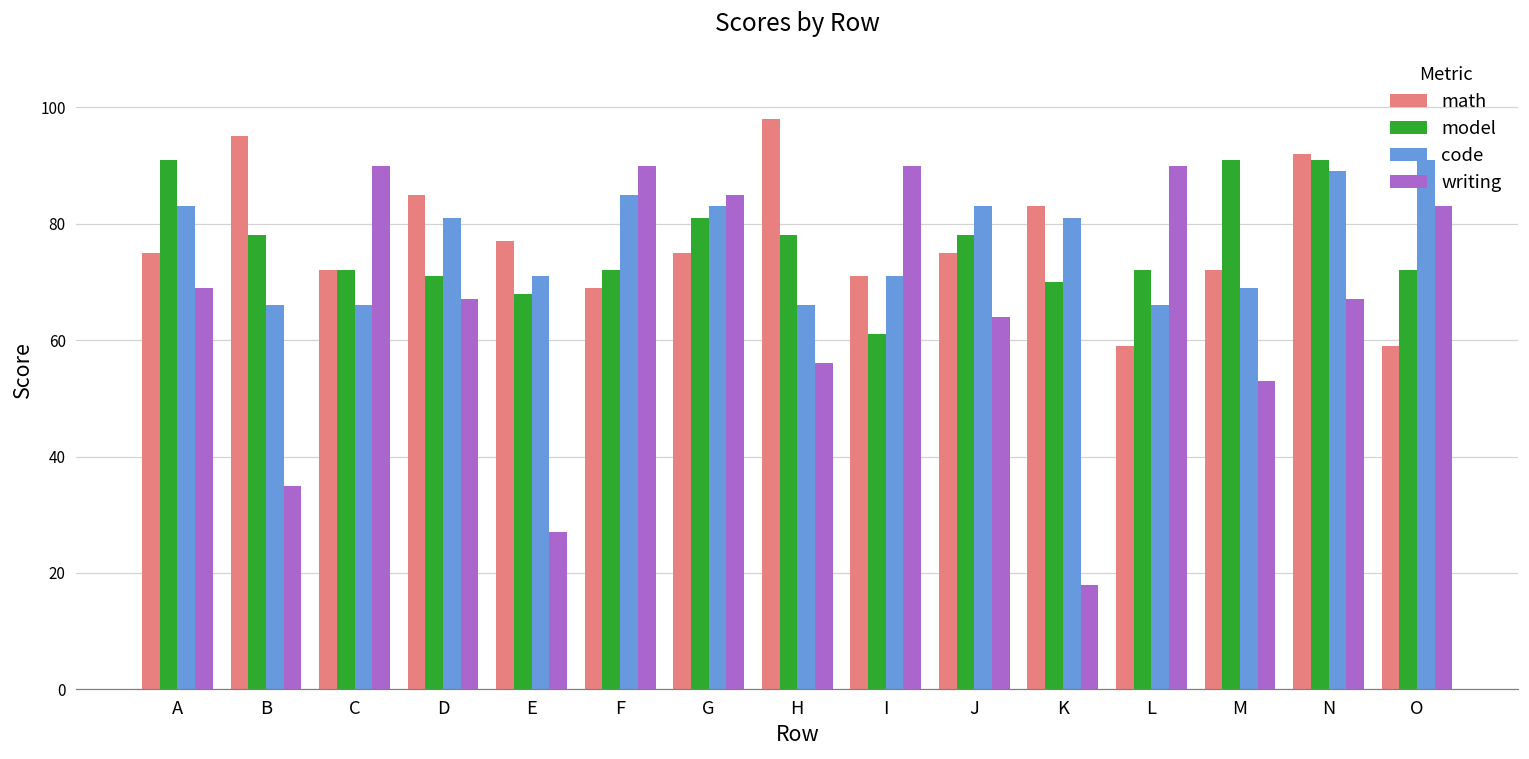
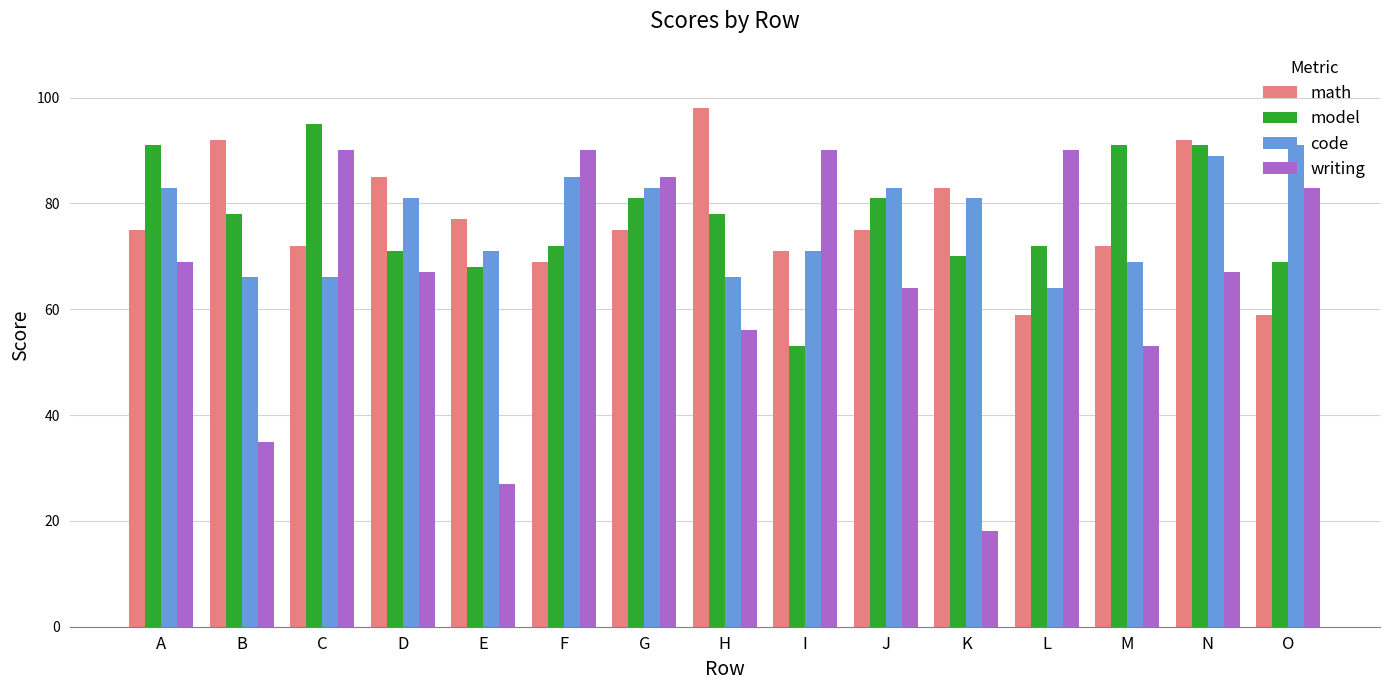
  {
    "math": {
      "A": 75,
-     "B": 95,
+     "B": 92,
      "C": 72,
      "D": 85,
      "E": 77,
      "F": 69,
      "G": 75,
      "H": 98,
      "I": 71,
      "J": 75,
      "K": 83,
      "L": 59,
      "M": 72,
      "N": 92,
      "O": 59
    },
    "model": {
      "A": 91,
      "B": 78,
-     "C": 72,
+     "C": 95,
      "D": 71,
      "E": 68,
      "F": 72,
      "G": 81,
      "H": 78,
-     "I": 61,
-     "J": 78,
+     "I": 53,
+     "J": 81,
      "K": 70,
      "L": 72,
      "M": 91,
      "N": 91,
-     "O": 72
+     "O": 69
    },
    "code": {
      "A": 83,
      "B": 66,
      "C": 66,
      "D": 81,
      "E": 71,
      "F": 85,
      "G": 83,
      "H": 66,
      "I": 71,
      "J": 83,
      "K": 81,
-     "L": 66,
+     "L": 64,
      "M": 69,
      "N": 89,
      "O": 91
    },
    "writing": {
      "A": 69,
      "B": 35,
      "C": 90,
      "D": 67,
      "E": 27,
      "F": 90,
      "G": 85,
      "H": 56,
      "I": 90,
      "J": 64,
      "K": 18,
      "L": 90,
      "M": 53,
      "N": 67,
      "O": 83
    }
  }
